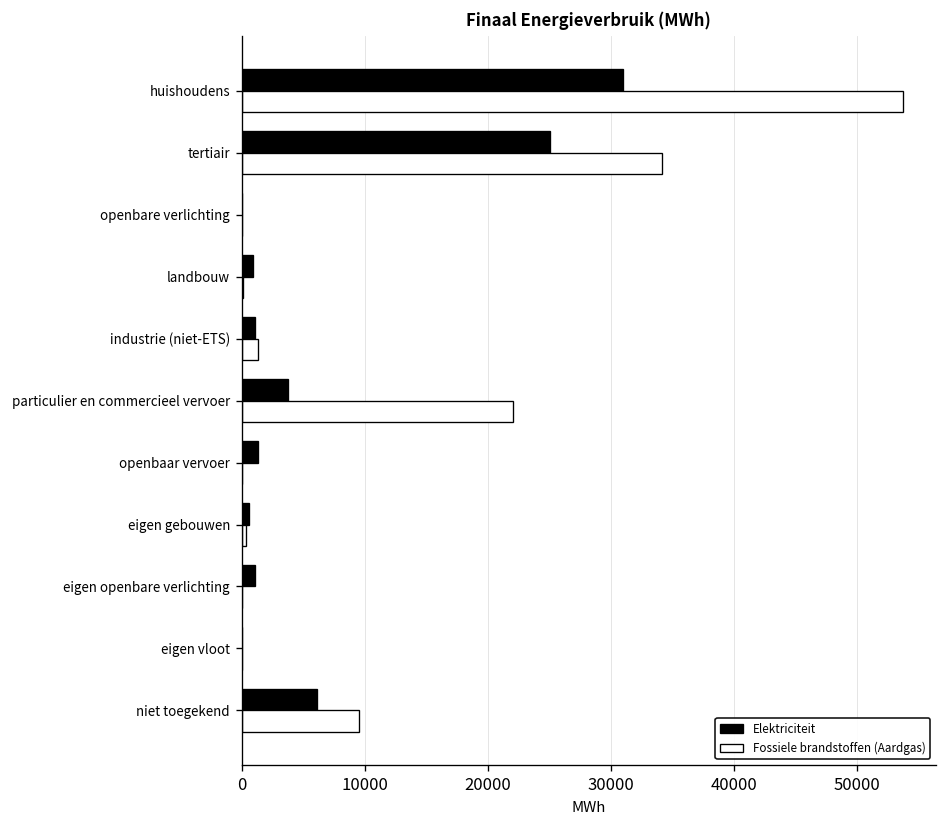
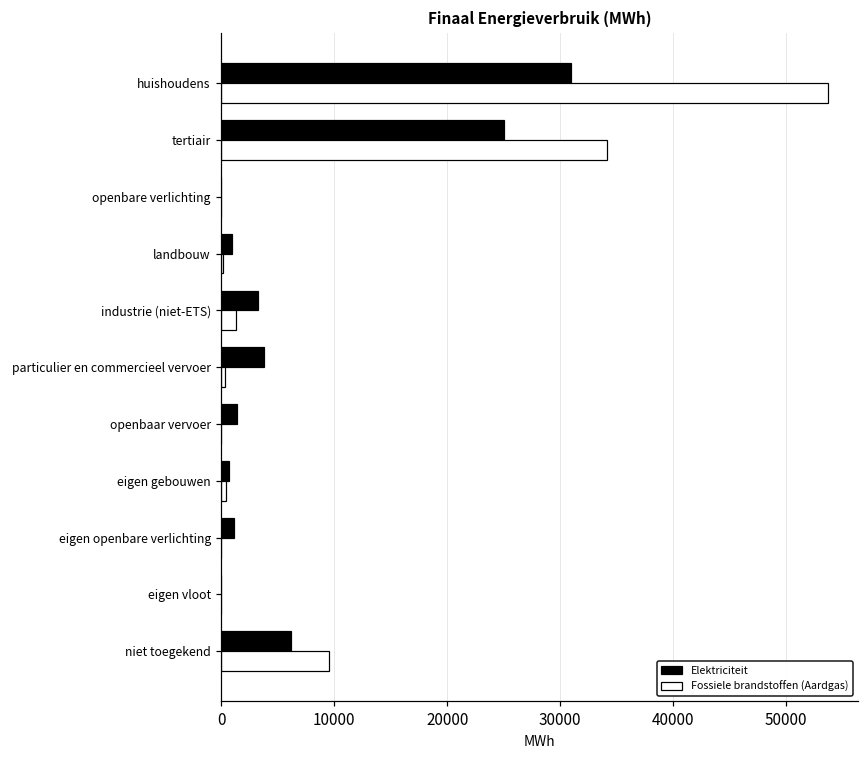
  {
    "Elektriciteit": {
      "huishoudens": 31000,
      "tertiair": 25000,
      "openbare verlichting": 0,
      "landbouw": 900,
-     "industrie (niet-ETS)": 1100,
+     "industrie (niet-ETS)": 3200,
      "particulier en commercieel vervoer": 3800,
      "openbaar vervoer": 1300,
      "eigen gebouwen": 600,
      "eigen openbare verlichting": 1100,
      "eigen vloot": 0,
      "niet toegekend": 6100
    },
    "Fossiele brandstoffen (Aardgas)": {
      "huishoudens": 53700,
      "tertiair": 34100,
      "openbare verlichting": 0,
      "industrie (niet-ETS)": 1300,
-     "particulier en commercieel vervoer": 22000,
+     "particulier en commercieel vervoer": 300,
      "openbaar vervoer": 0,
      "eigen gebouwen": 400,
      "eigen openbare verlichting": 0,
      "eigen vloot": 0,
      "niet toegekend": 9500
    }
  }
